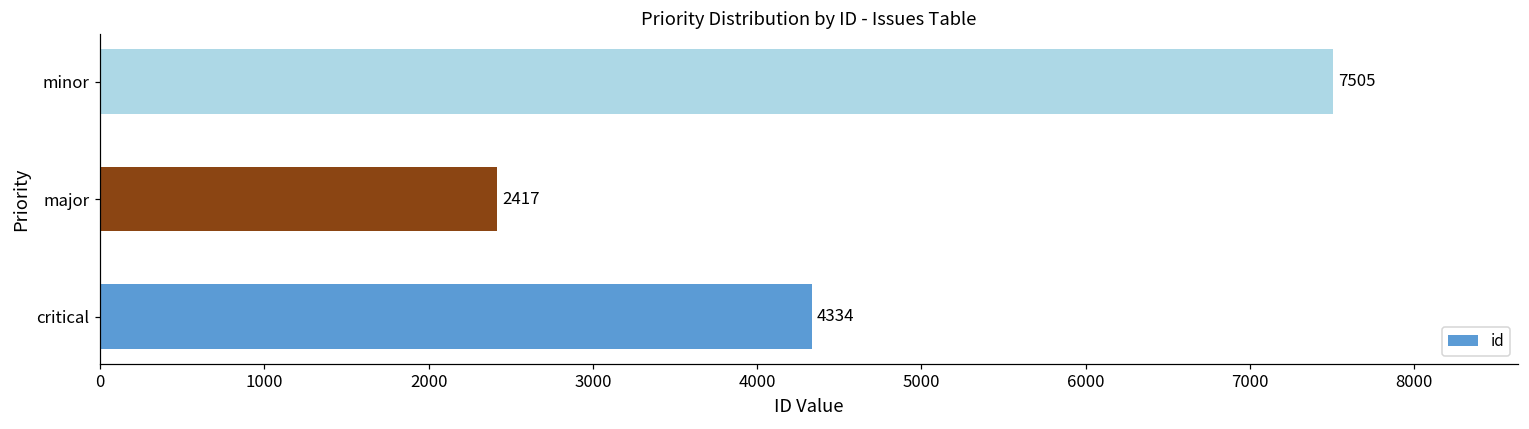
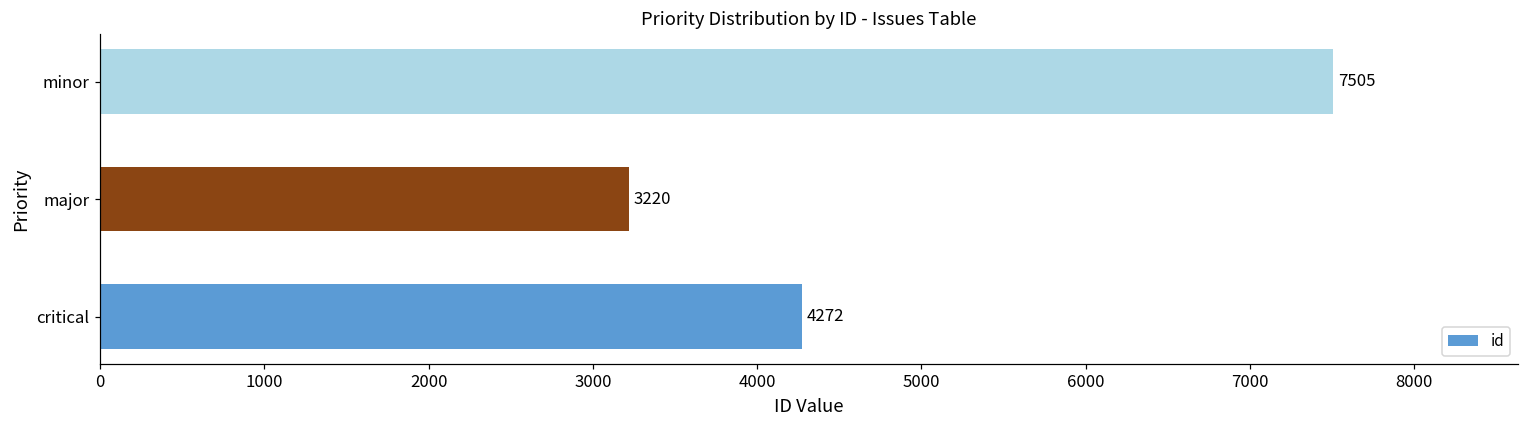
  {
    "minor": 7505,
-   "major": 2417,
-   "critical": 4334
+   "major": 3220,
+   "critical": 4272
  }
